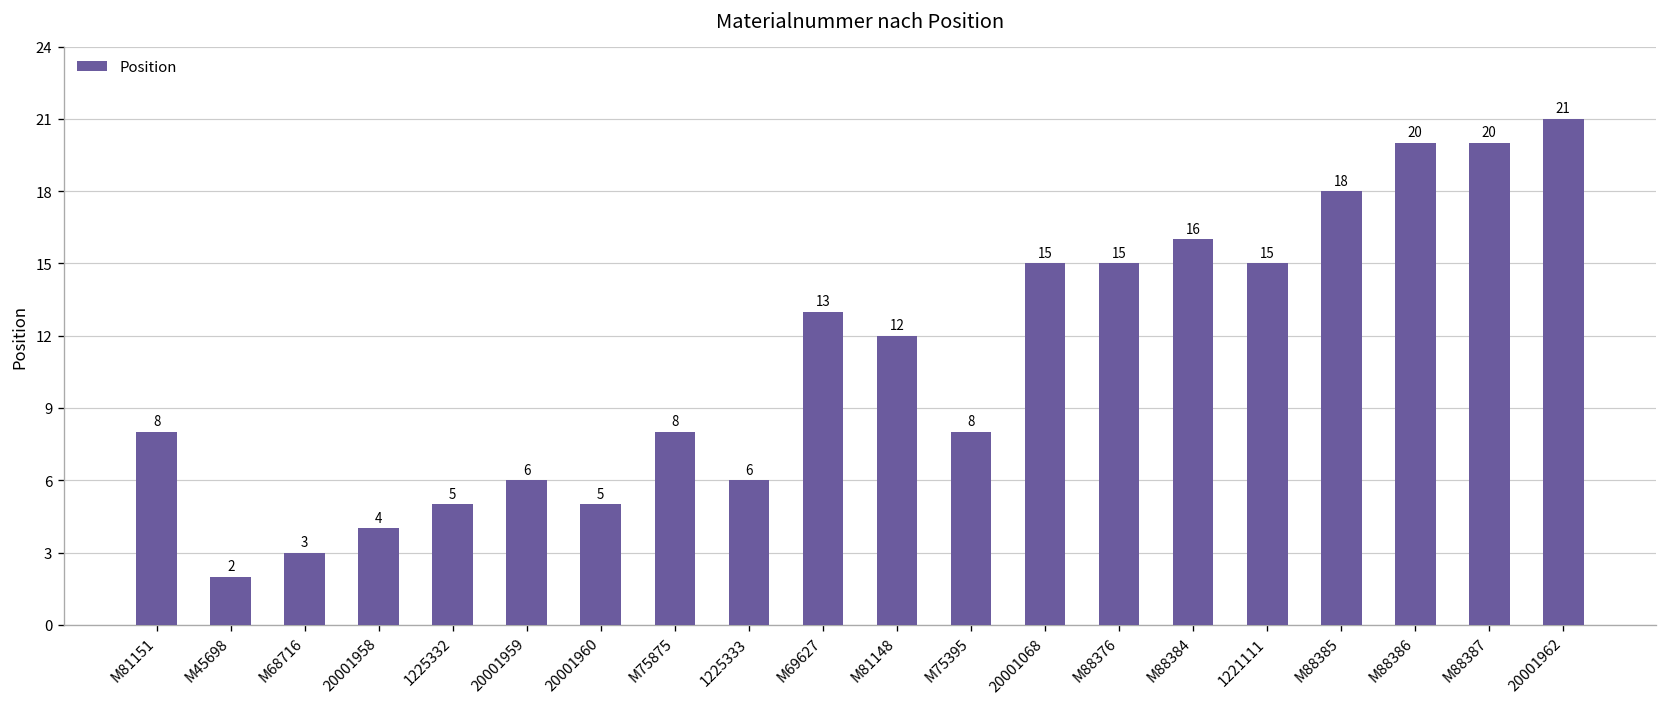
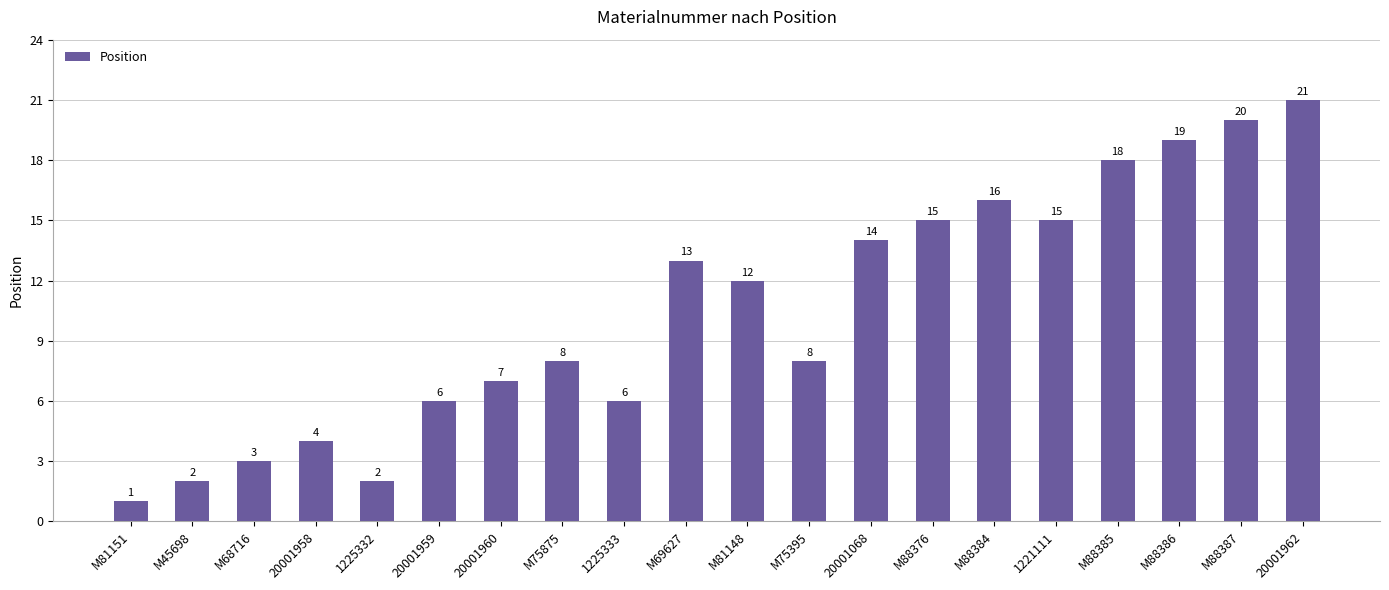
  {
-   "M81151": 8,
+   "M81151": 1,
    "M45698": 2,
    "M68716": 3,
    "20001958": 4,
-   "1225332": 5,
+   "1225332": 2,
    "20001959": 6,
-   "20001960": 5,
+   "20001960": 7,
    "M75875": 8,
    "1225333": 6,
    "M69627": 13,
    "M81148": 12,
    "M75395": 8,
-   "20001068": 15,
+   "20001068": 14,
    "M88376": 15,
    "M88384": 16,
    "1221111": 15,
    "M88385": 18,
-   "M88386": 20,
+   "M88386": 19,
    "M88387": 20,
    "20001962": 21
  }
